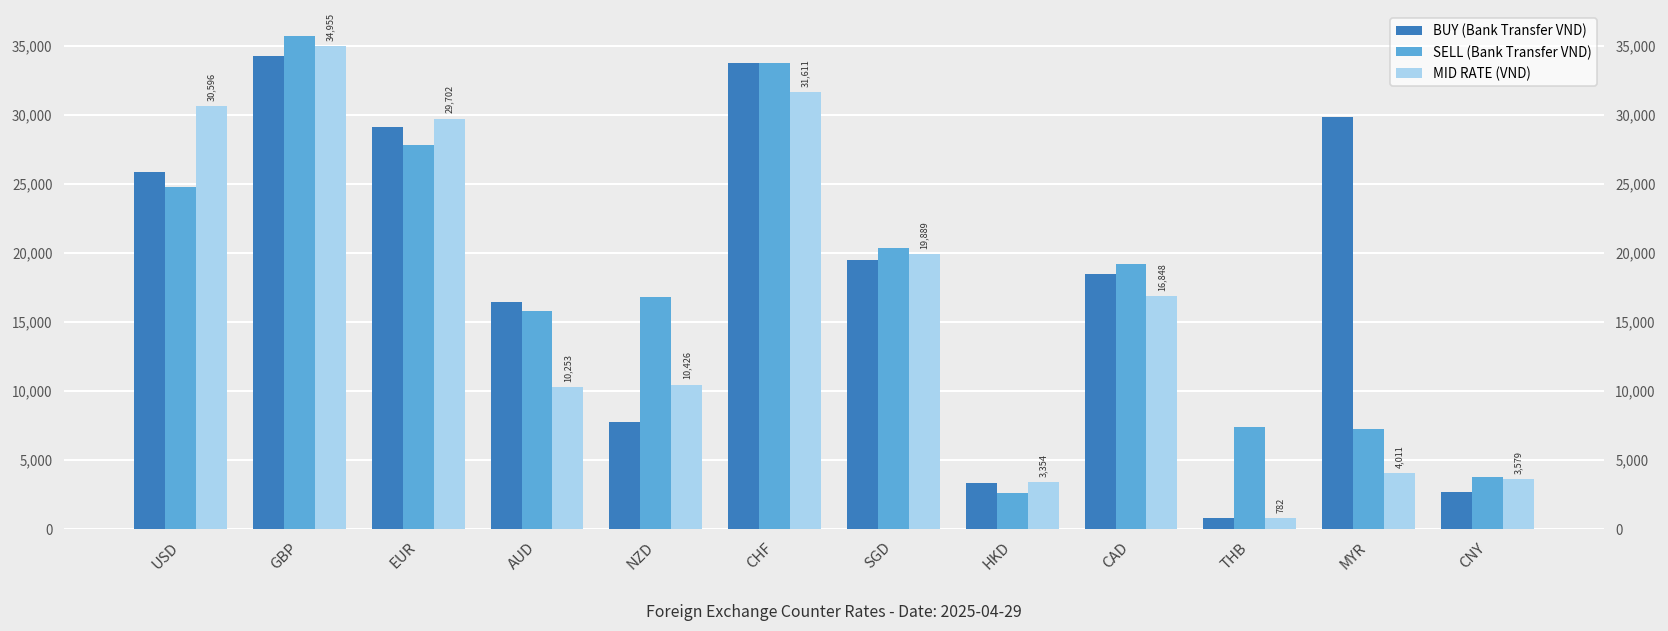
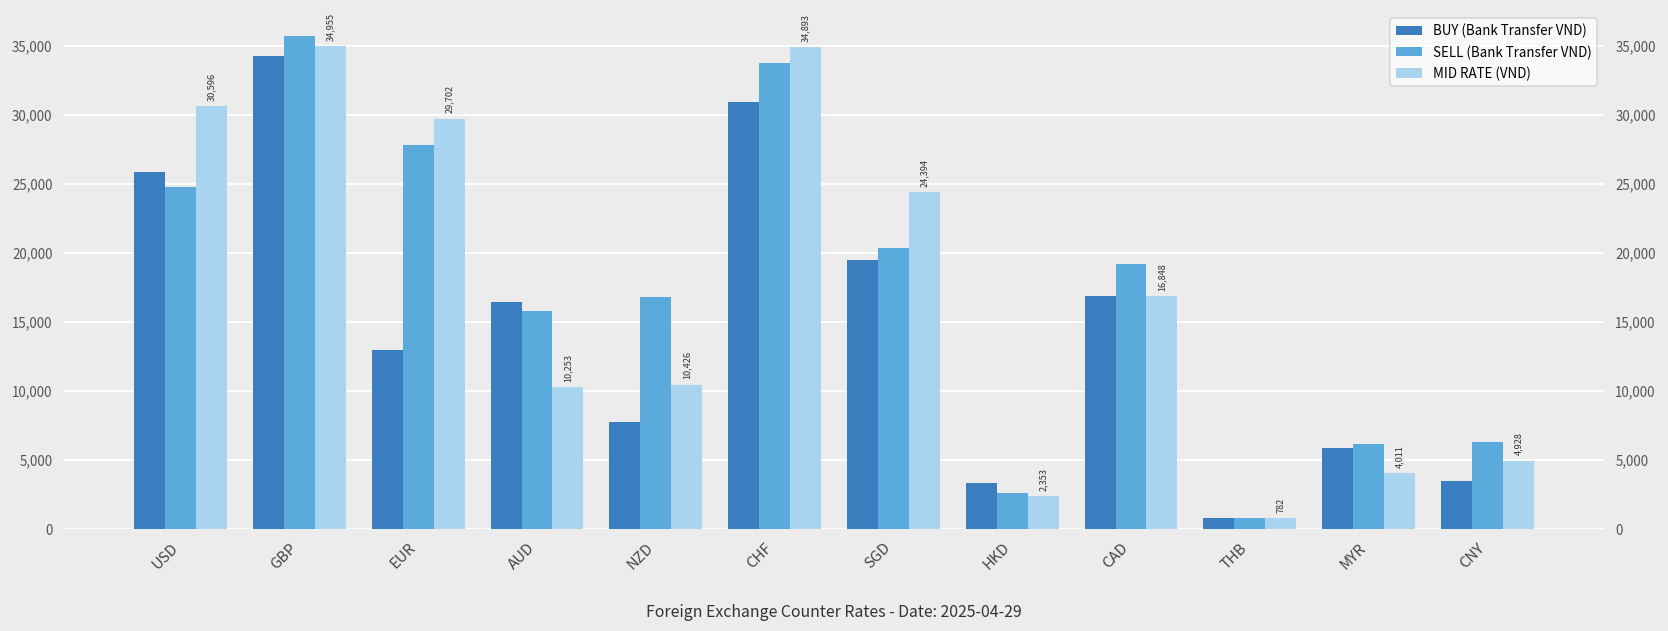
  {
    "BUY (Bank Transfer VND)": {
      "USD": "25,800",
      "GBP": "34,200",
-     "EUR": "29,100",
+     "EUR": "12,900",
      "AUD": "16,400",
      "NZD": "7,800",
-     "CHF": "33,700",
+     "CHF": "30,900",
      "SGD": "19,500",
      "HKD": "3,300",
-     "CAD": "18,400",
+     "CAD": "16,900",
      "THB": "800",
-     "MYR": "29,800",
-     "CNY": "2,700"
+     "MYR": "5,900",
+     "CNY": "3,400"
    },
    "SELL (Bank Transfer VND)": {
      "USD": "24,800",
      "GBP": "35,700",
      "EUR": "27,800",
      "AUD": "15,800",
      "NZD": "16,800",
      "CHF": "33,700",
      "SGD": "20,300",
      "HKD": "2,600",
      "CAD": "19,200",
-     "THB": "7,400",
-     "MYR": "7,300",
-     "CNY": "3,700"
+     "THB": "800",
+     "MYR": "6,100",
+     "CNY": "6,300"
    },
    "MID RATE (VND)": {
      "USD": "30,596",
      "GBP": "34,955",
      "EUR": "29,702",
      "AUD": "10,253",
      "NZD": "10,426",
-     "CHF": "31,611",
-     "SGD": "19,889",
-     "HKD": "3,354",
+     "CHF": "34,893",
+     "SGD": "24,394",
+     "HKD": "2,353",
      "CAD": "16,848",
      "THB": "782",
      "MYR": "4,011",
-     "CNY": "3,579"
+     "CNY": "4,928"
    }
  }
